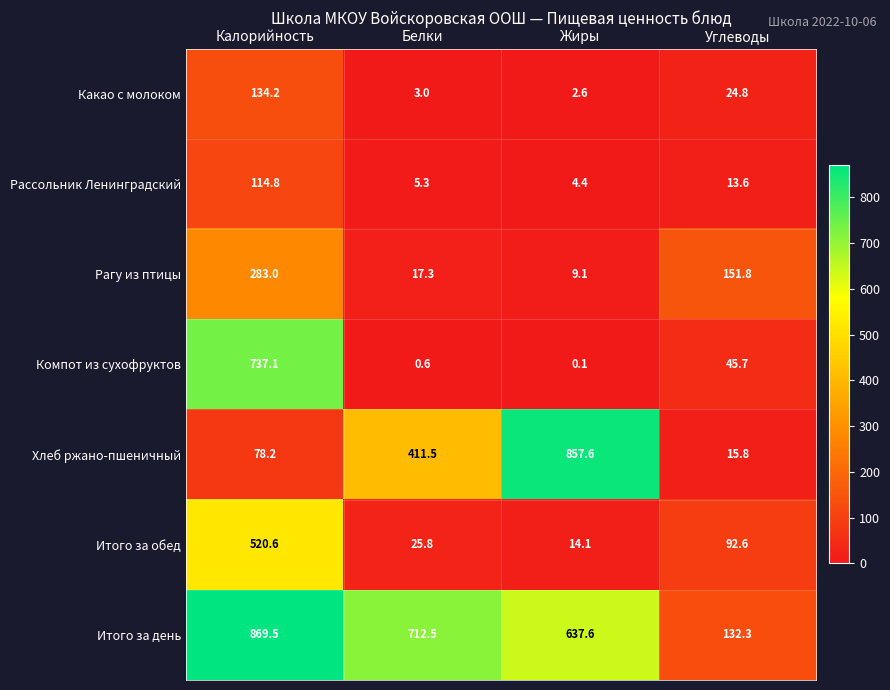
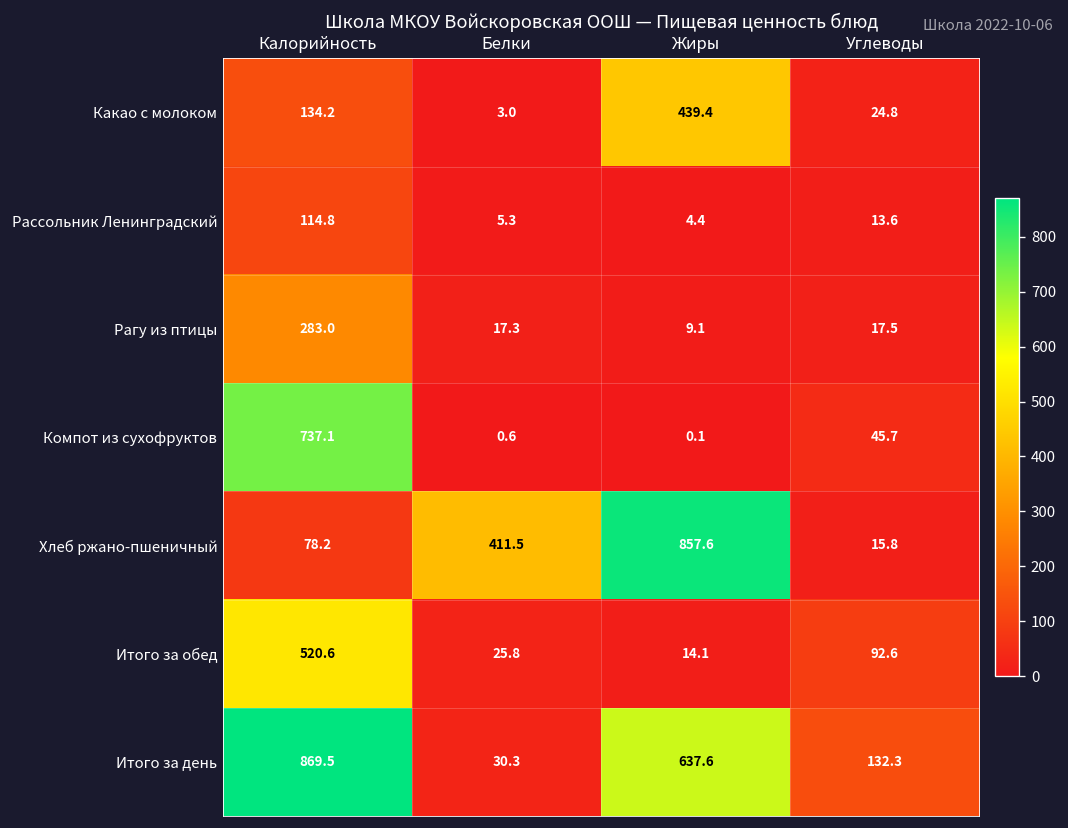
  {
    "Какао с молоком": {
      "Калорийность": 134.2,
      "Белки": 3.0,
-     "Жиры": 2.6,
+     "Жиры": 439.4,
      "Углеводы": 24.8
    },
    "Рассольник Ленинградский": {
      "Калорийность": 114.8,
      "Белки": 5.3,
      "Жиры": 4.4,
      "Углеводы": 13.6
    },
    "Рагу из птицы": {
      "Калорийность": 283.0,
      "Белки": 17.3,
      "Жиры": 9.1,
-     "Углеводы": 151.8
+     "Углеводы": 17.5
    },
    "Компот из сухофруктов": {
      "Калорийность": 737.1,
      "Белки": 0.6,
      "Жиры": 0.1,
      "Углеводы": 45.7
    },
    "Хлеб ржано-пшеничный": {
      "Калорийность": 78.2,
      "Белки": 411.5,
      "Жиры": 857.6,
      "Углеводы": 15.8
    },
    "Итого за обед": {
      "Калорийность": 520.6,
      "Белки": 25.8,
      "Жиры": 14.1,
      "Углеводы": 92.6
    },
    "Итого за день": {
      "Калорийность": 869.5,
-     "Белки": 712.5,
+     "Белки": 30.3,
      "Жиры": 637.6,
      "Углеводы": 132.3
    }
  }
